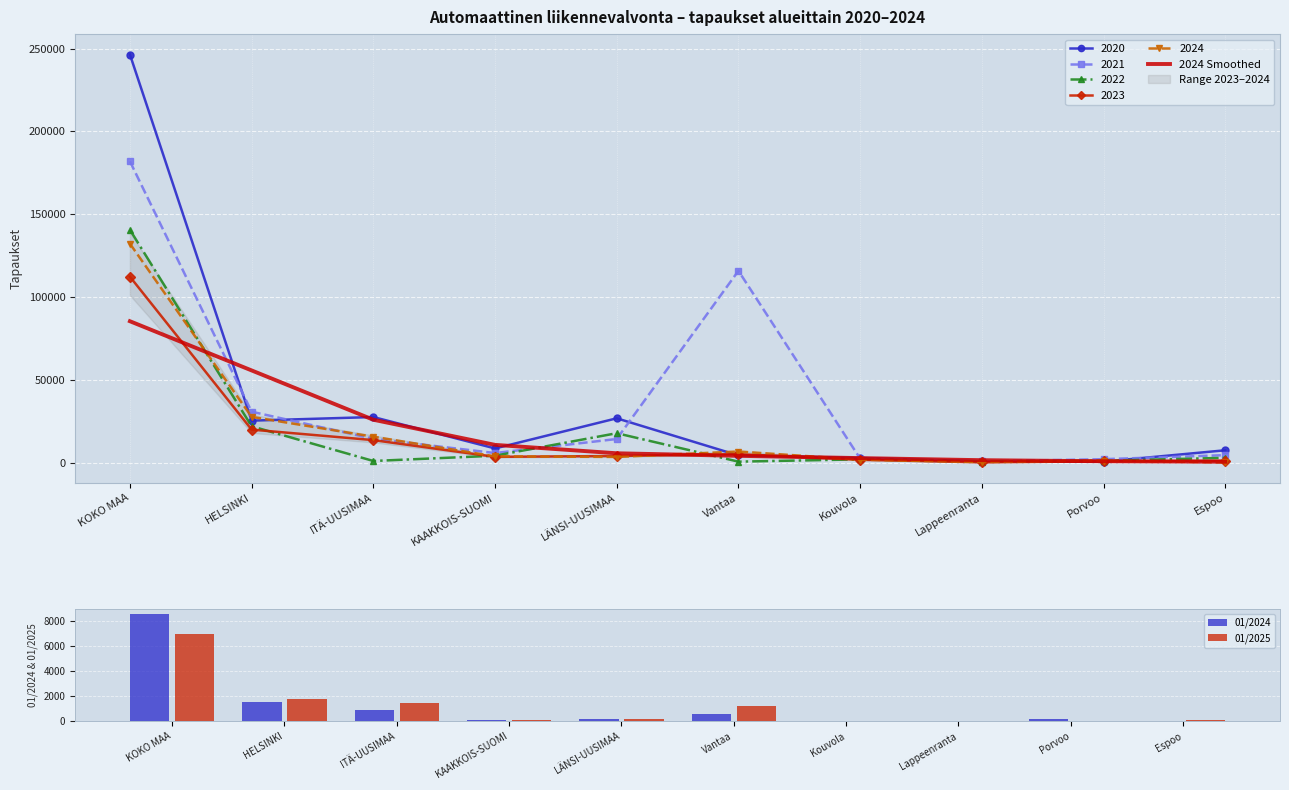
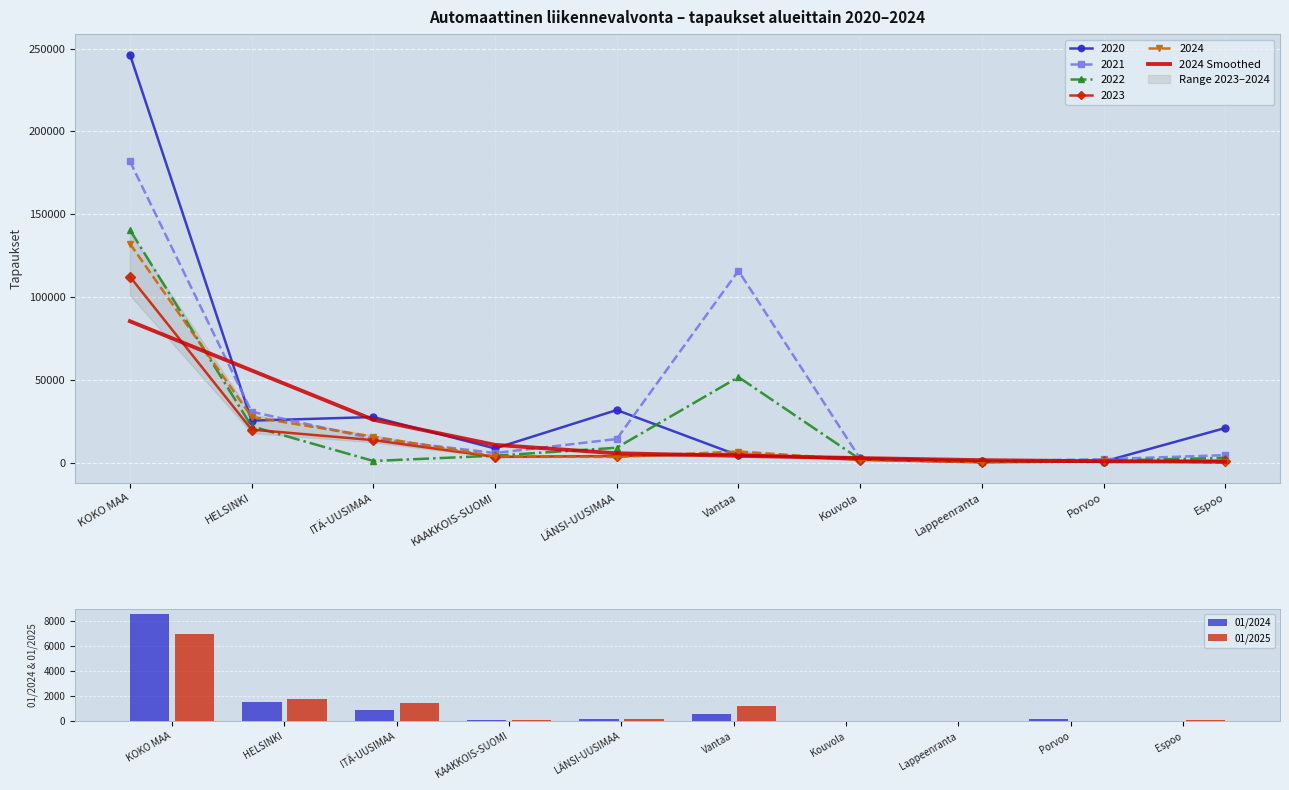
  {
    "Automaattinen liikennevalvonta – tapaukset alueittain 2020–2024": {
      "2020": {
        "KOKO MAA": 246000,
        "HELSINKI": 25000,
        "ITÄ-UUSIMAA": 28000,
        "KAAKKOIS-SUOMI": 9000,
-       "LÄNSI-UUSIMAA": 27000,
-       "Espoo": 8000
+       "LÄNSI-UUSIMAA": 32000,
+       "Espoo": 21000
      },
      "2021": {
        "KOKO MAA": 182000,
        "HELSINKI": 31000,
        "KAAKKOIS-SUOMI": 6000,
        "LÄNSI-UUSIMAA": 14000,
        "Vantaa": 116000,
        "Espoo": 5000
      },
      "2022": {
        "KOKO MAA": 141000,
        "HELSINKI": 22000,
        "ITÄ-UUSIMAA": 1000,
-       "LÄNSI-UUSIMAA": 18000,
-       "Vantaa": 1000,
+       "LÄNSI-UUSIMAA": 9000,
+       "Vantaa": 52000,
        "Espoo": 3000
      },
      "2024": {
        "KOKO MAA": 132000
      }
    }
  }
